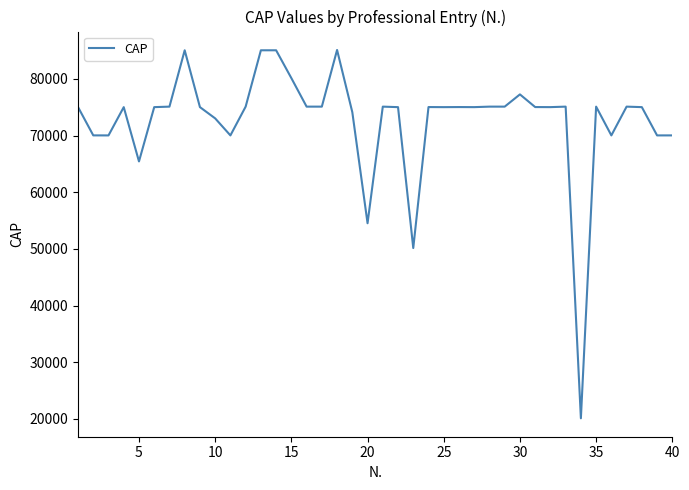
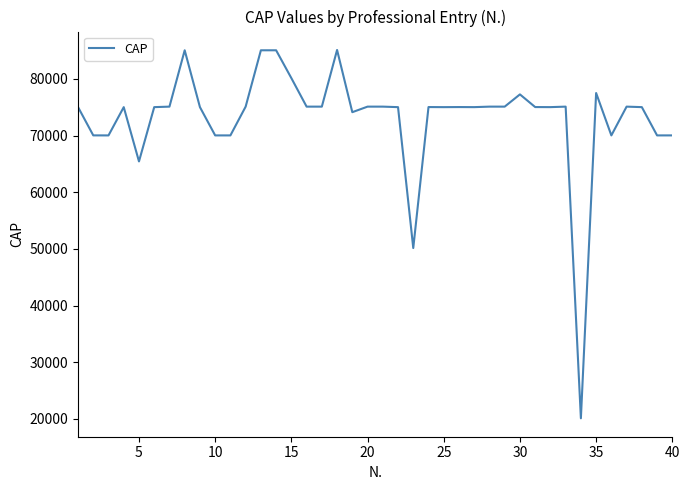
  {
    "5": 65000,
-   "10": 73000,
+   "10": 70000,
    "15": 80000,
-   "20": 55000,
+   "20": 75000,
    "25": 75000,
    "30": 77000,
-   "35": 75000,
+   "35": 78000,
    "40": 70000
  }
